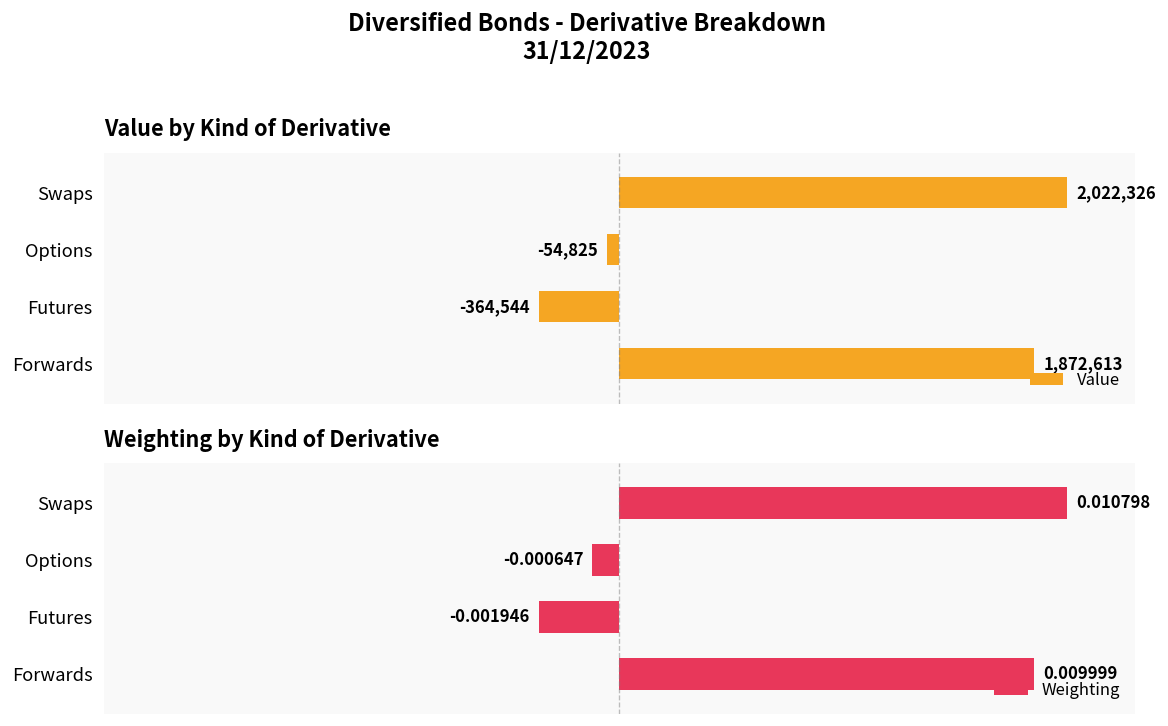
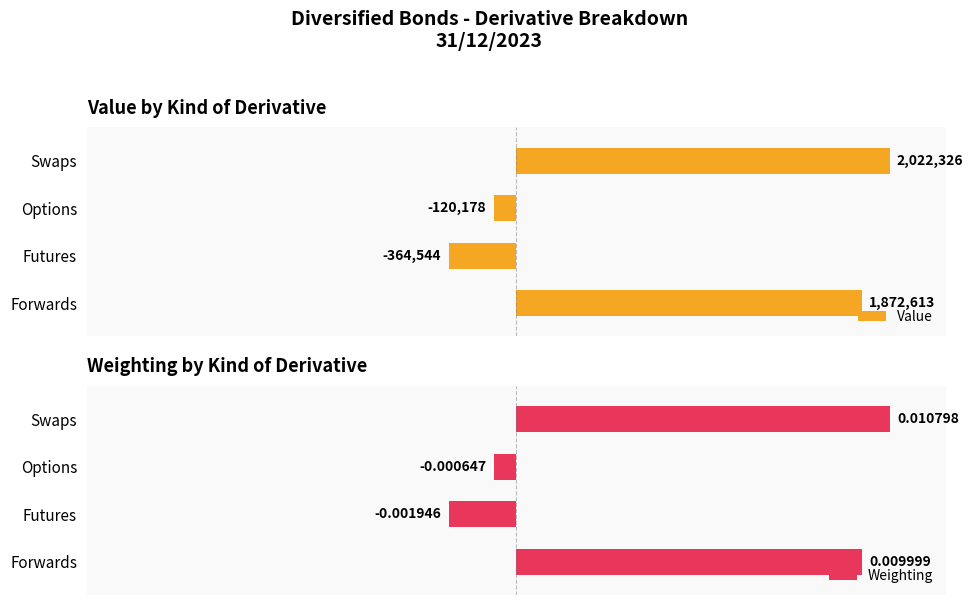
  {
    "Value by Kind of Derivative": {
      "Swaps": "2,022,326",
-     "Options": "-54,825",
+     "Options": "-120,178",
      "Futures": "-364,544",
      "Forwards": "1,872,613"
    },
    "Weighting by Kind of Derivative": {
      "Swaps": "0.010798",
      "Options": "-0.000647",
      "Futures": "-0.001946",
      "Forwards": "0.009999"
    }
  }
